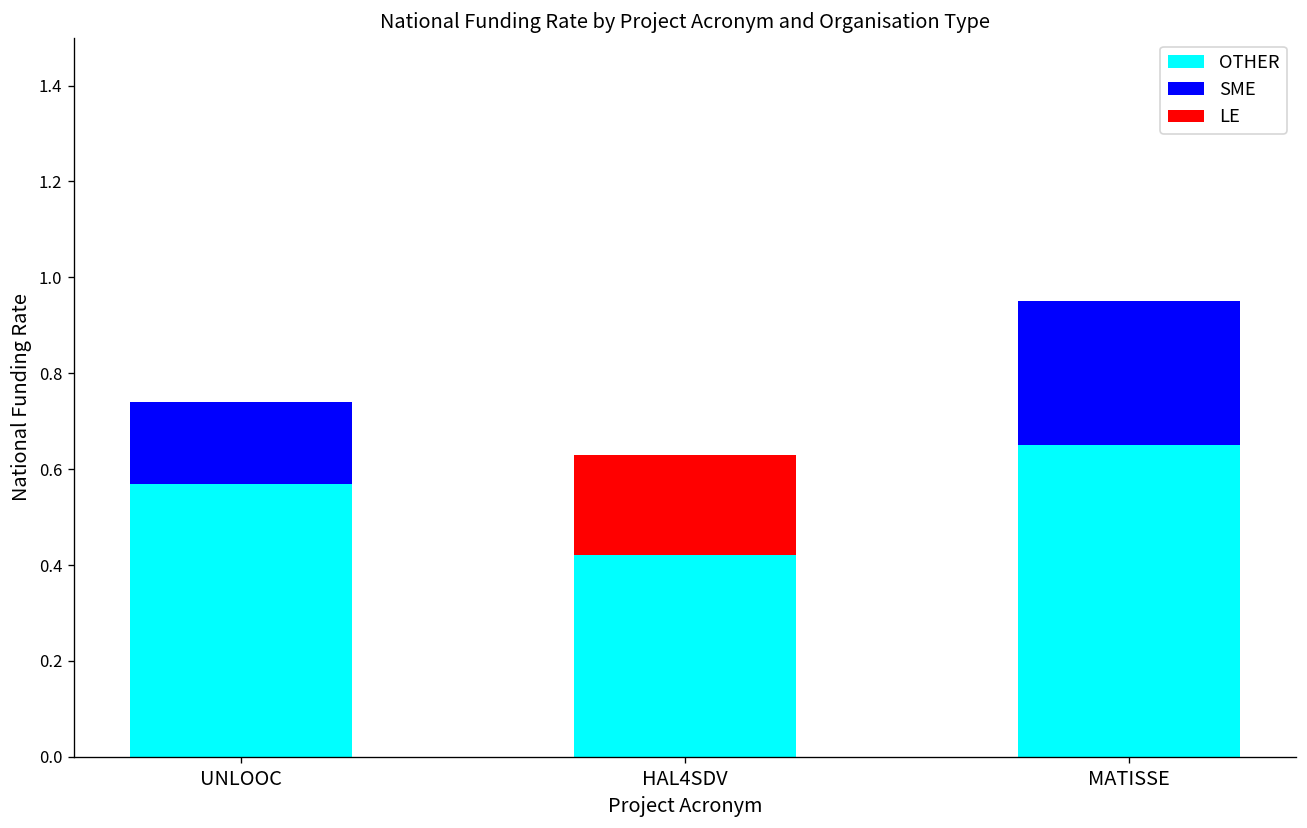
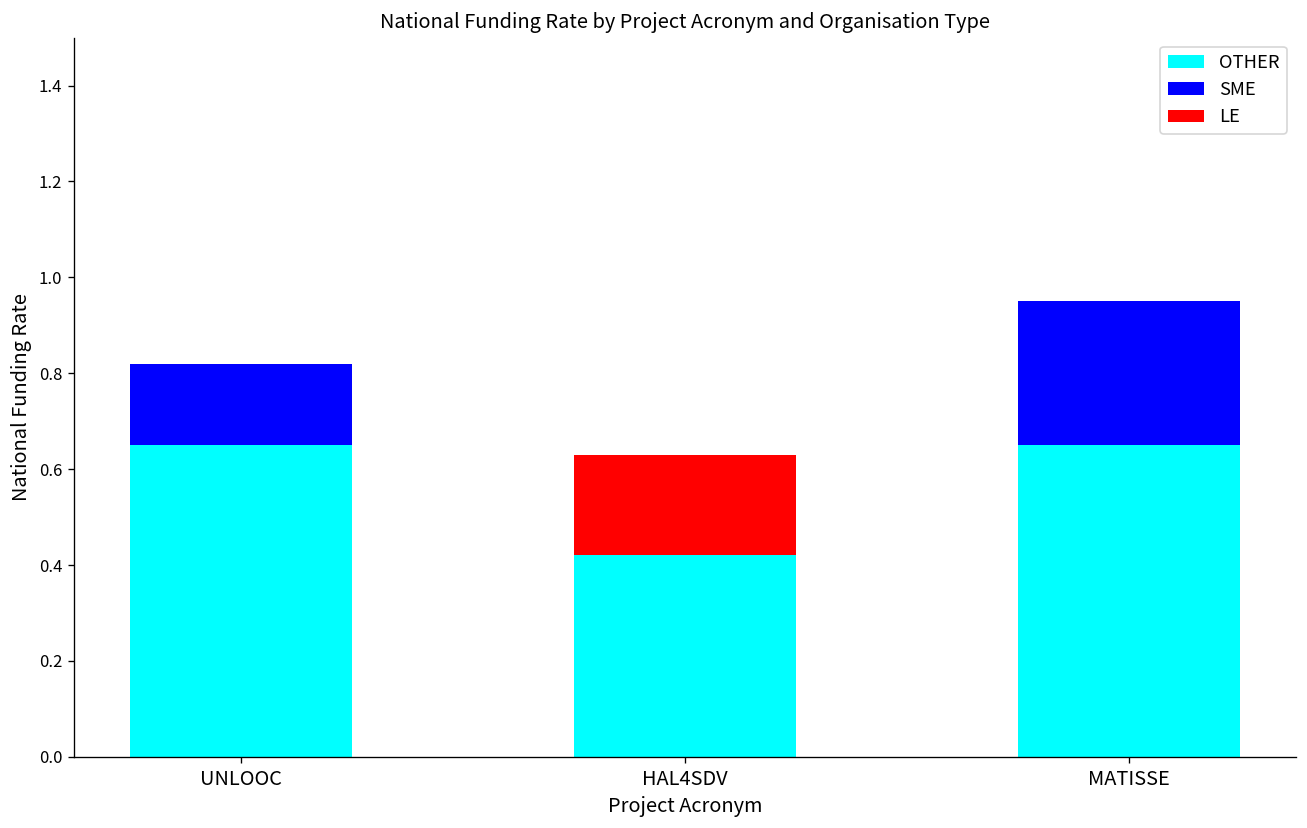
  {
    "OTHER": {
-     "UNLOOC": 0.57,
+     "UNLOOC": 0.65,
      "HAL4SDV": 0.42,
      "MATISSE": 0.65
    },
    "SME": {
      "UNLOOC": 0.17,
      "HAL4SDV": 0.00,
      "MATISSE": 0.30
    },
    "LE": {
      "UNLOOC": 0.00,
      "HAL4SDV": 0.21,
      "MATISSE": 0.00
    }
  }
